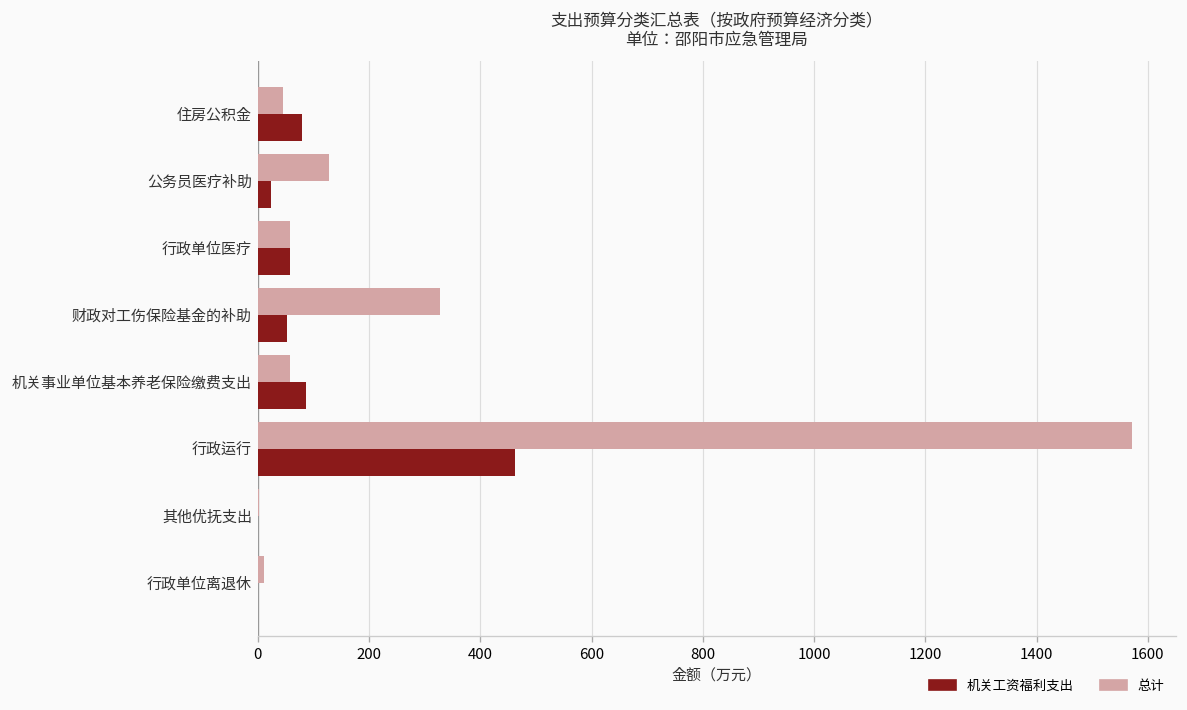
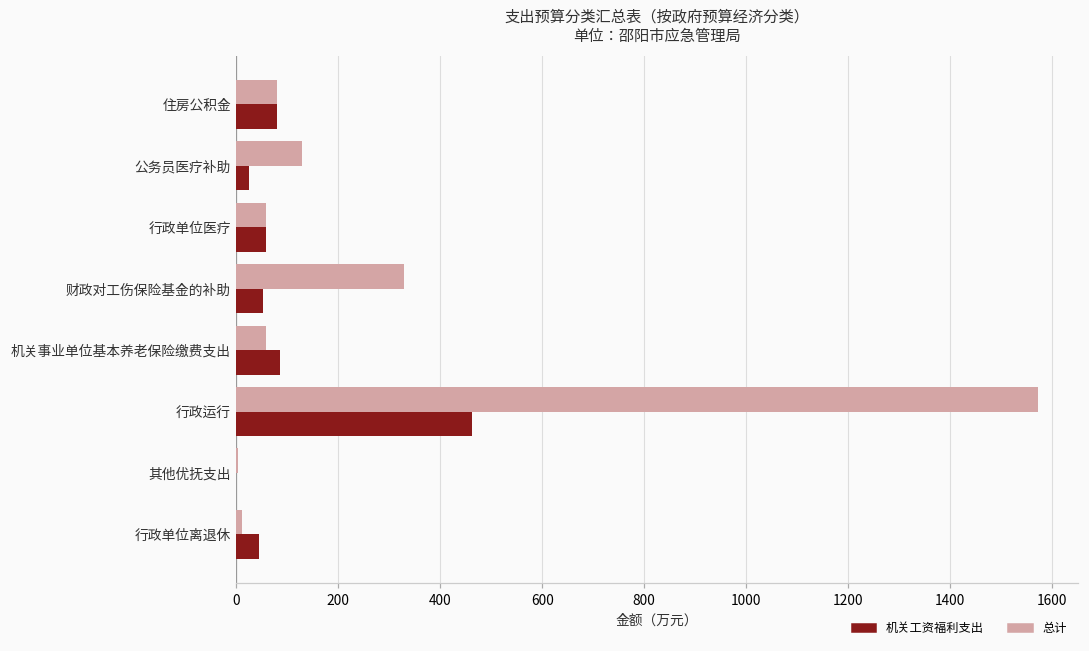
  {
    "总计": {
-     "住房公积金": 40,
+     "住房公积金": 80,
      "公务员医疗补助": 130,
      "行政单位医疗": 60,
      "财政对工伤保险基金的补助": 330,
      "机关事业单位基本养老保险缴费支出": 60,
      "行政运行": 1570,
      "行政单位离退休": 10
    },
    "机关工资福利支出": {
      "住房公积金": 80,
      "公务员医疗补助": 20,
      "行政单位医疗": 60,
      "财政对工伤保险基金的补助": 50,
      "机关事业单位基本养老保险缴费支出": 90,
      "行政运行": 460,
      "其他优抚支出": 0,
-     "行政单位离退休": 0
+     "行政单位离退休": 50
    }
  }
